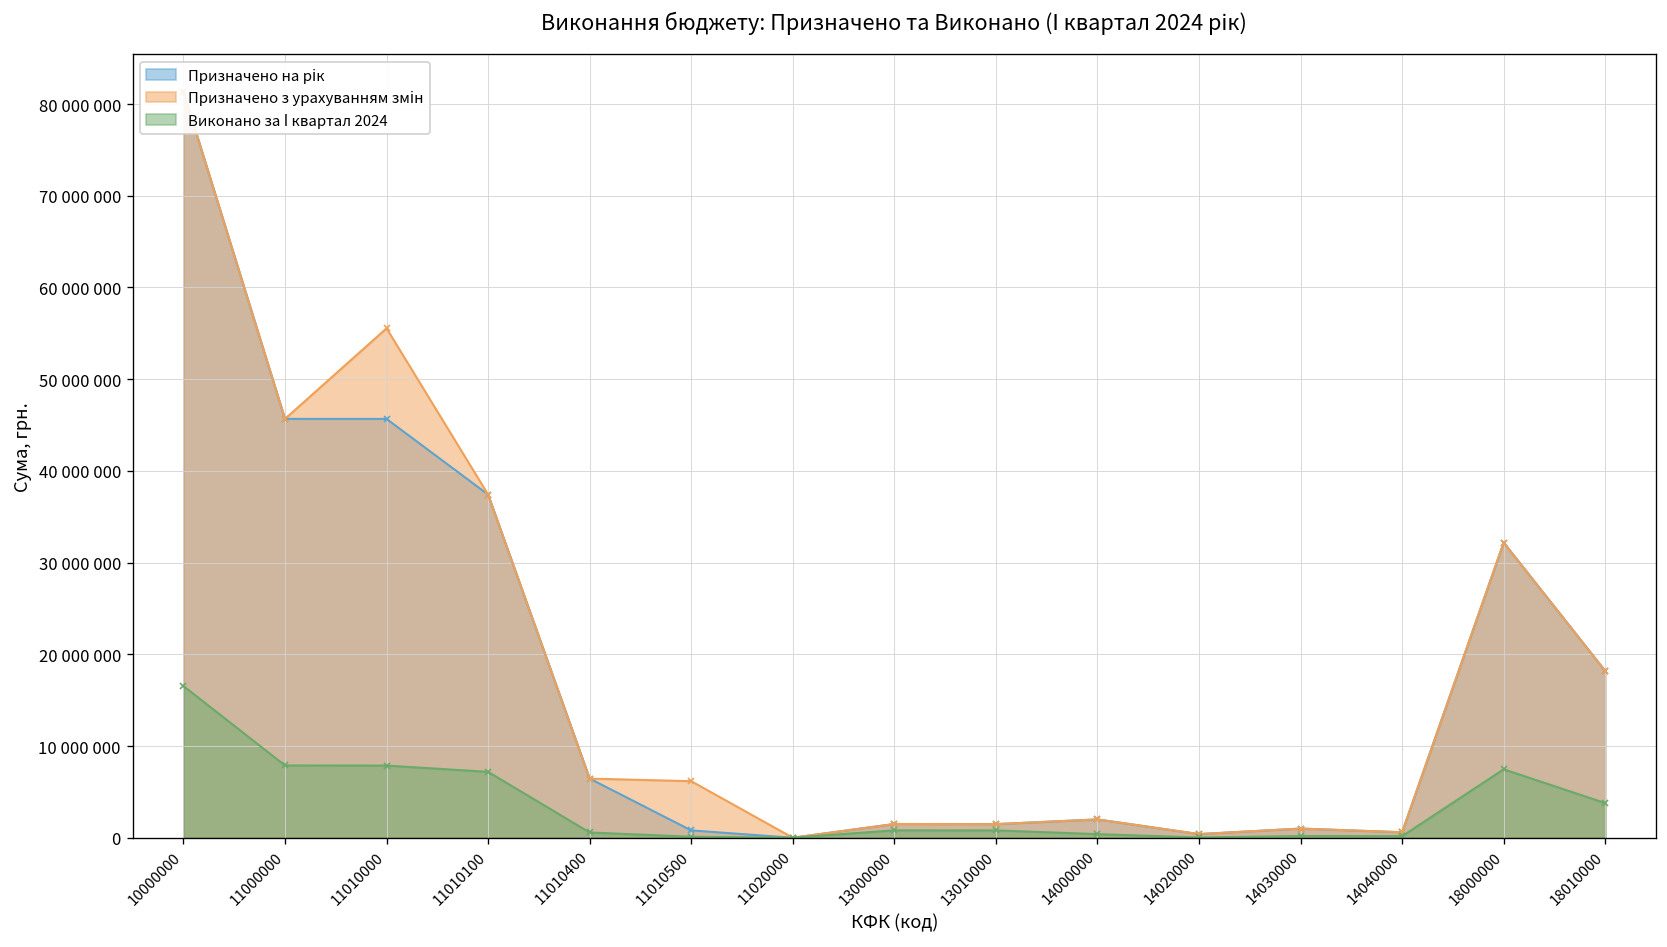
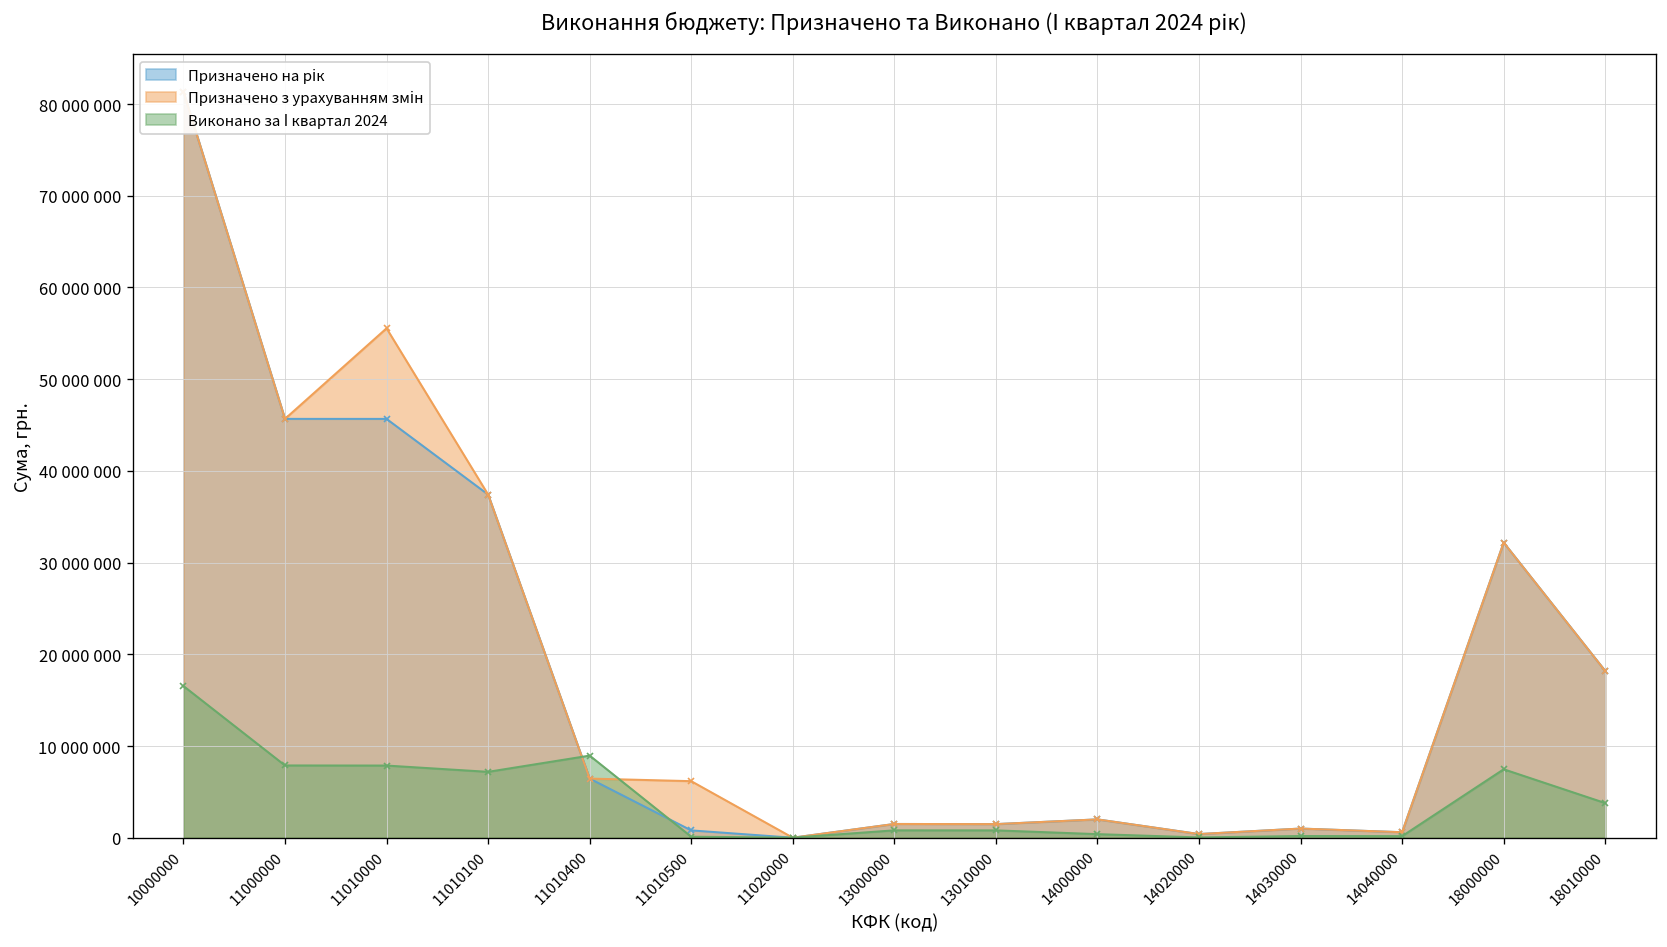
  {
    "Призначено на рік": {
      "11010000": 46000000,
      "11010500": 1000000
    },
    "Призначено з урахуванням змін": {
      "11010000": 56000000,
      "11010500": 6000000
    },
    "Виконано за І квартал 2024": {
      "10000000": 17000000,
      "11000000": 8000000,
      "11010000": 8000000,
      "11010100": 7000000,
-     "11010400": 1000000,
+     "11010400": 9000000,
      "11010500": 0,
      "13000000": 1000000,
      "13010000": 1000000,
      "14000000": 0,
      "14020000": 0,
      "14030000": 0,
      "14040000": 0,
      "18000000": 7000000,
      "18010000": 4000000
    }
  }
